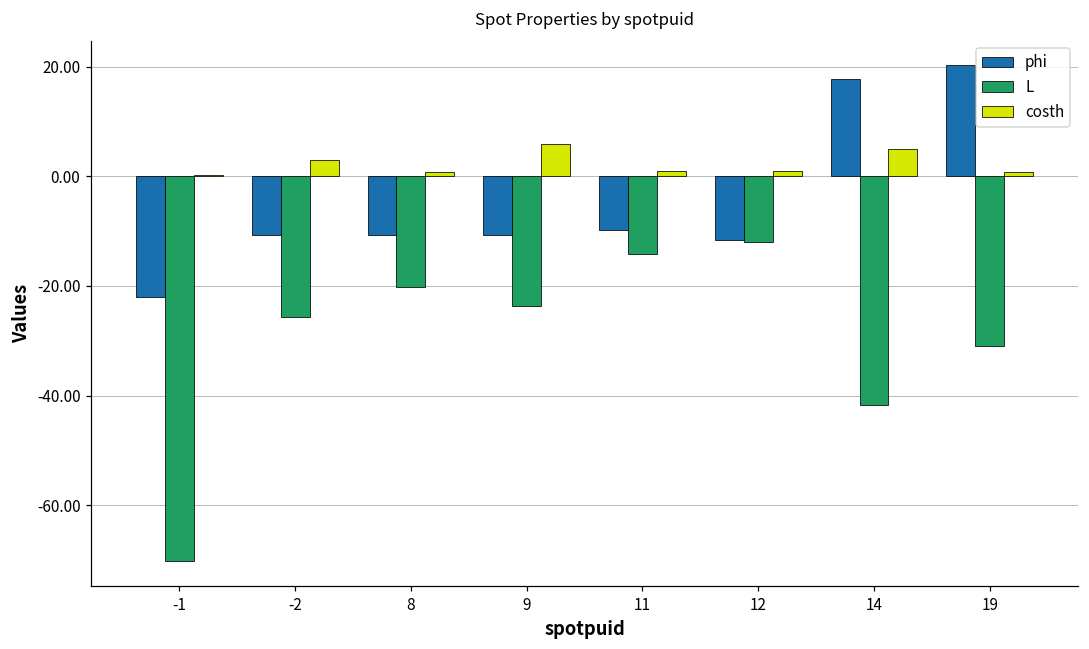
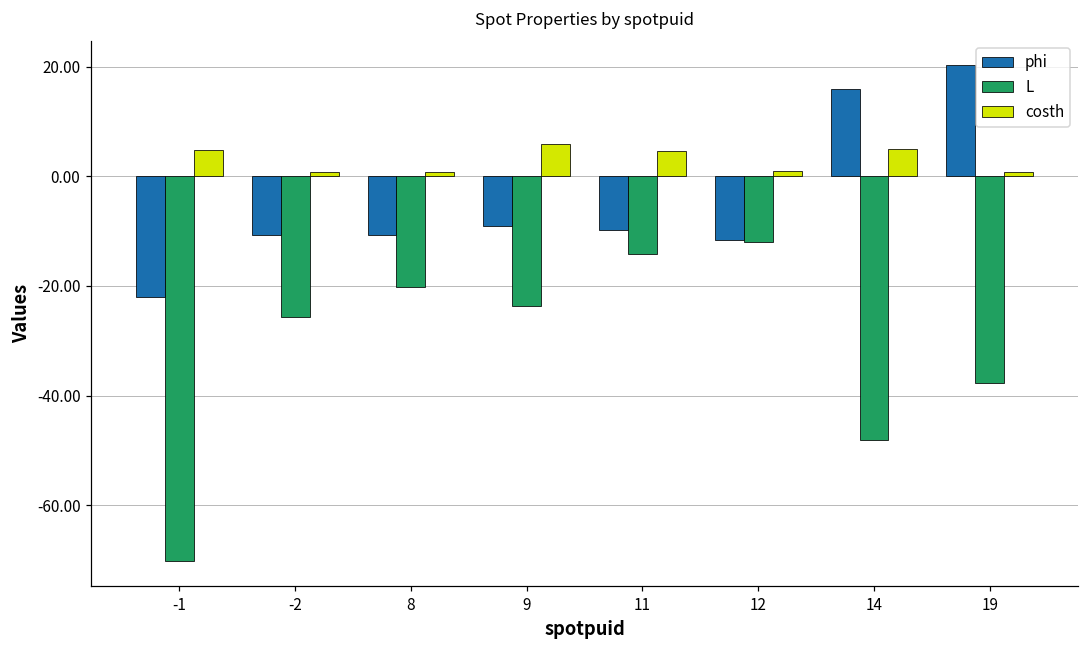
  {
    "phi": {
      "-1": -22,
      "-2": -11,
      "8": -11,
-     "9": -11,
+     "9": -9,
      "11": -10,
      "12": -12,
-     "14": 18,
+     "14": 16,
      "19": 20
    },
    "L": {
      "-1": -70,
      "-2": -26,
      "8": -20,
      "9": -24,
      "11": -14,
      "12": -12,
-     "14": -42,
-     "19": -31
+     "14": -48,
+     "19": -38
    },
    "costh": {
-     "-1": 0,
-     "-2": 3,
+     "-1": 5,
+     "-2": 1,
      "8": 1,
      "9": 6,
-     "11": 1,
+     "11": 5,
      "12": 1,
      "14": 5,
      "19": 1
    }
  }
